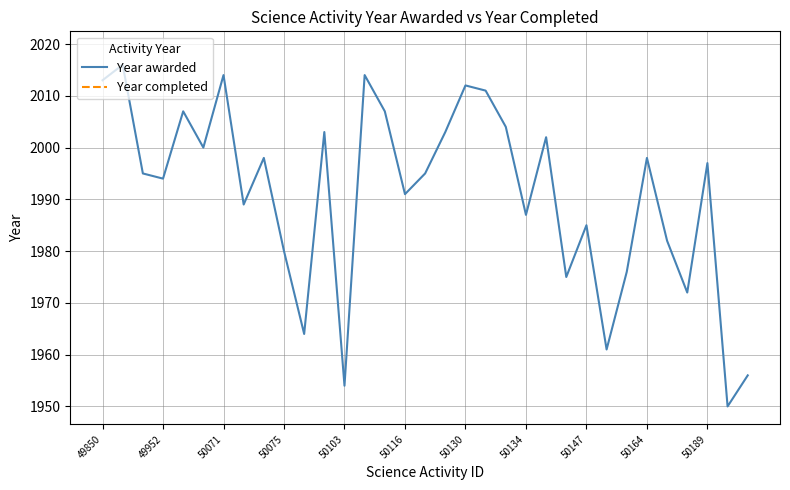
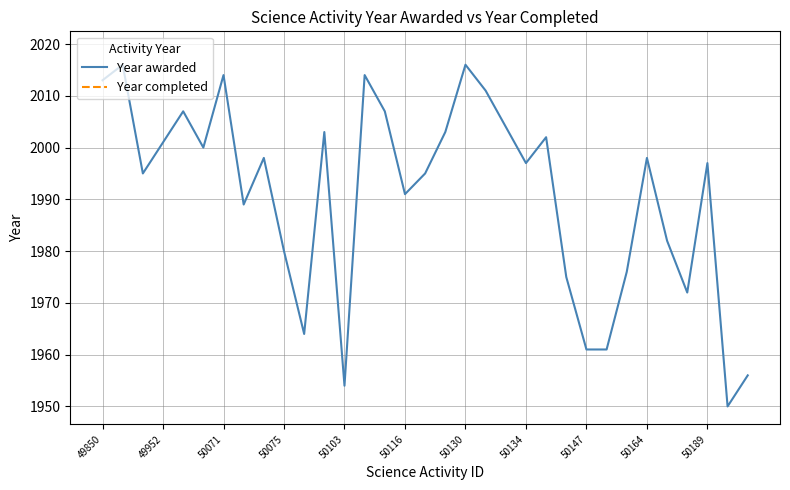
  {
    "Year awarded": {
-     "49952": 1994,
+     "49952": 2001,
      "50071": 2014,
      "50075": 1980,
      "50103": 1954,
      "50116": 1991,
-     "50130": 2012,
-     "50134": 1987,
-     "50147": 1985,
+     "50130": 2016,
+     "50134": 1997,
+     "50147": 1961,
      "50164": 1998,
      "50189": 1997
    }
  }
